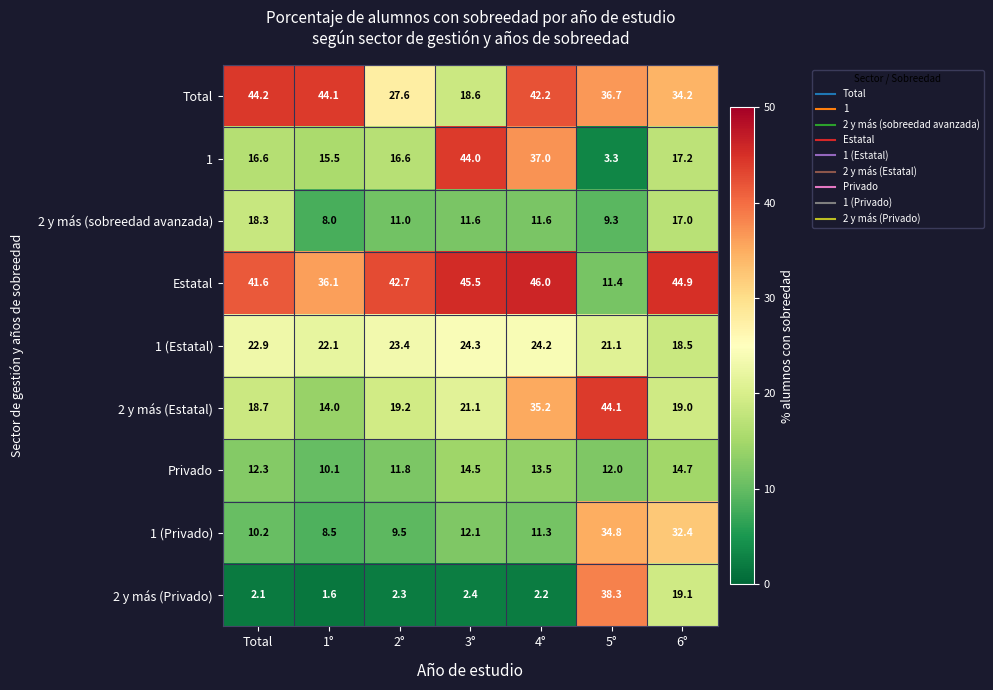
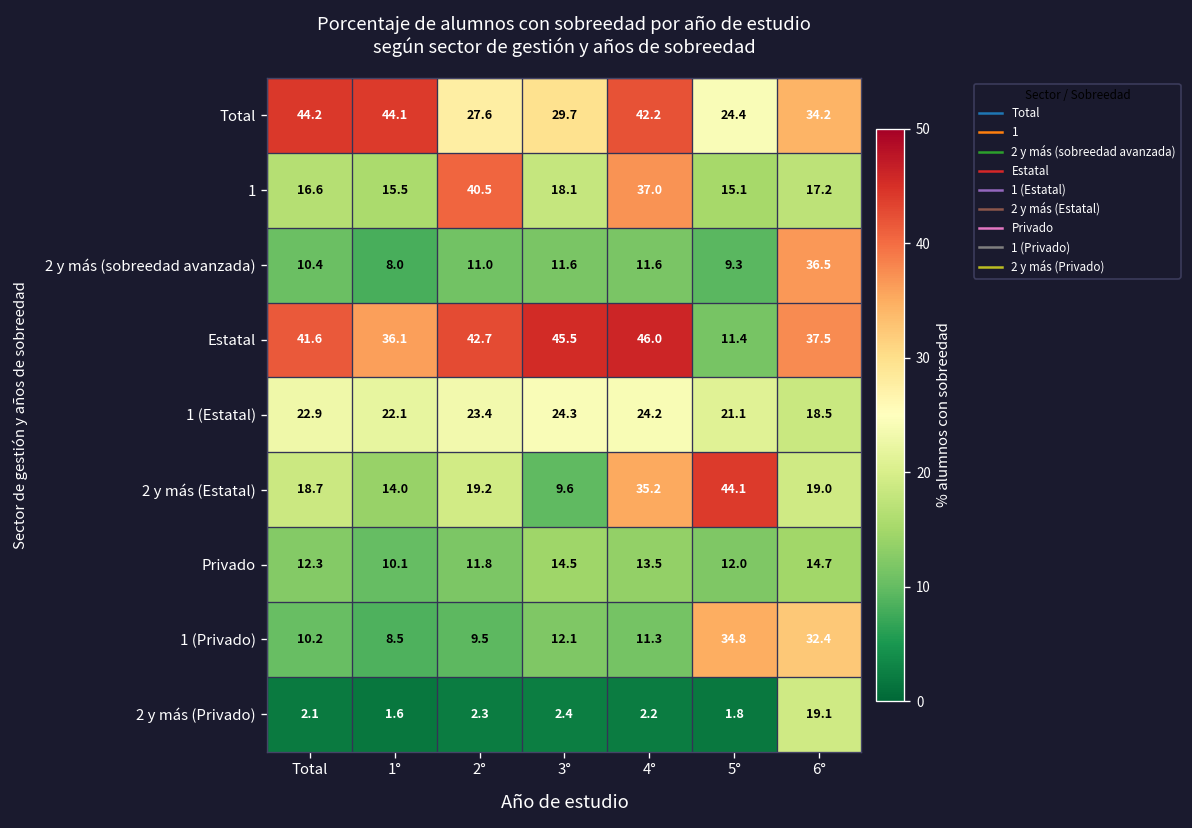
  {
    "Total": {
      "Total": 44.2,
      "1°": 44.1,
      "2°": 27.6,
-     "3°": 18.6,
+     "3°": 29.7,
      "4°": 42.2,
-     "5°": 36.7,
+     "5°": 24.4,
      "6°": 34.2
    },
    "1": {
      "Total": 16.6,
      "1°": 15.5,
-     "2°": 16.6,
-     "3°": 44.0,
+     "2°": 40.5,
+     "3°": 18.1,
      "4°": 37.0,
-     "5°": 3.3,
+     "5°": 15.1,
      "6°": 17.2
    },
    "2 y más (sobreedad avanzada)": {
-     "Total": 18.3,
+     "Total": 10.4,
      "1°": 8.0,
      "2°": 11.0,
      "3°": 11.6,
      "4°": 11.6,
      "5°": 9.3,
-     "6°": 17.0
+     "6°": 36.5
    },
    "Estatal": {
      "Total": 41.6,
      "1°": 36.1,
      "2°": 42.7,
      "3°": 45.5,
      "4°": 46.0,
      "5°": 11.4,
-     "6°": 44.9
+     "6°": 37.5
    },
    "1 (Estatal)": {
      "Total": 22.9,
      "1°": 22.1,
      "2°": 23.4,
      "3°": 24.3,
      "4°": 24.2,
      "5°": 21.1,
      "6°": 18.5
    },
    "2 y más (Estatal)": {
      "Total": 18.7,
      "1°": 14.0,
      "2°": 19.2,
-     "3°": 21.1,
+     "3°": 9.6,
      "4°": 35.2,
      "5°": 44.1,
      "6°": 19.0
    },
    "Privado": {
      "Total": 12.3,
      "1°": 10.1,
      "2°": 11.8,
      "3°": 14.5,
      "4°": 13.5,
      "5°": 12.0,
      "6°": 14.7
    },
    "1 (Privado)": {
      "Total": 10.2,
      "1°": 8.5,
      "2°": 9.5,
      "3°": 12.1,
      "4°": 11.3,
      "5°": 34.8,
      "6°": 32.4
    },
    "2 y más (Privado)": {
      "Total": 2.1,
      "1°": 1.6,
      "2°": 2.3,
      "3°": 2.4,
      "4°": 2.2,
-     "5°": 38.3,
+     "5°": 1.8,
      "6°": 19.1
    }
  }
